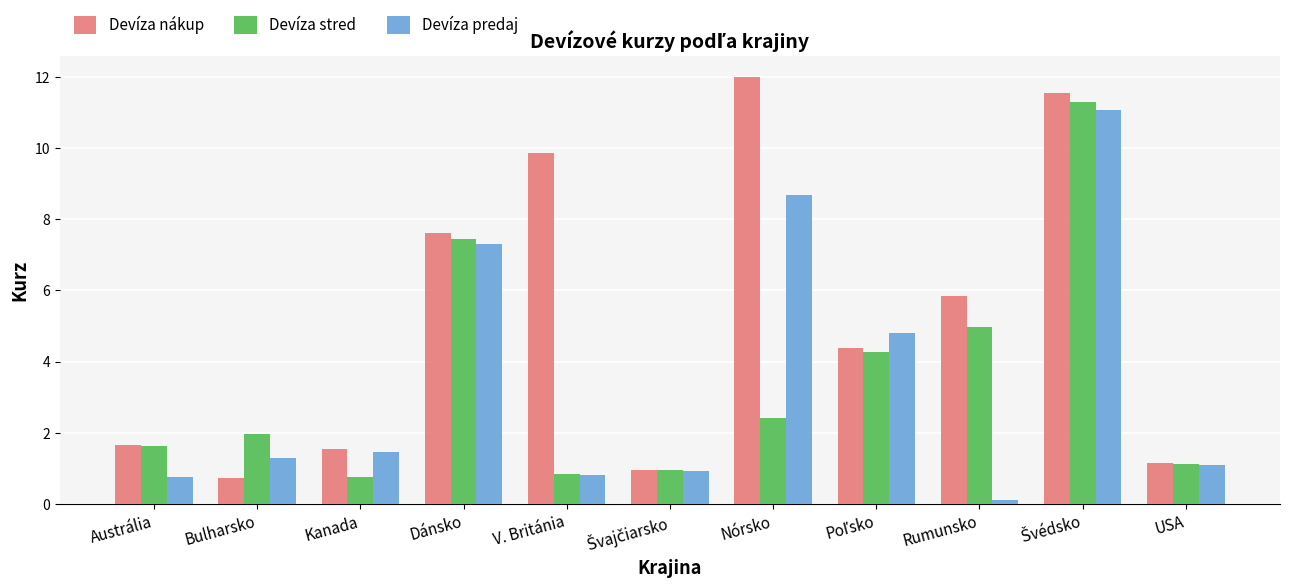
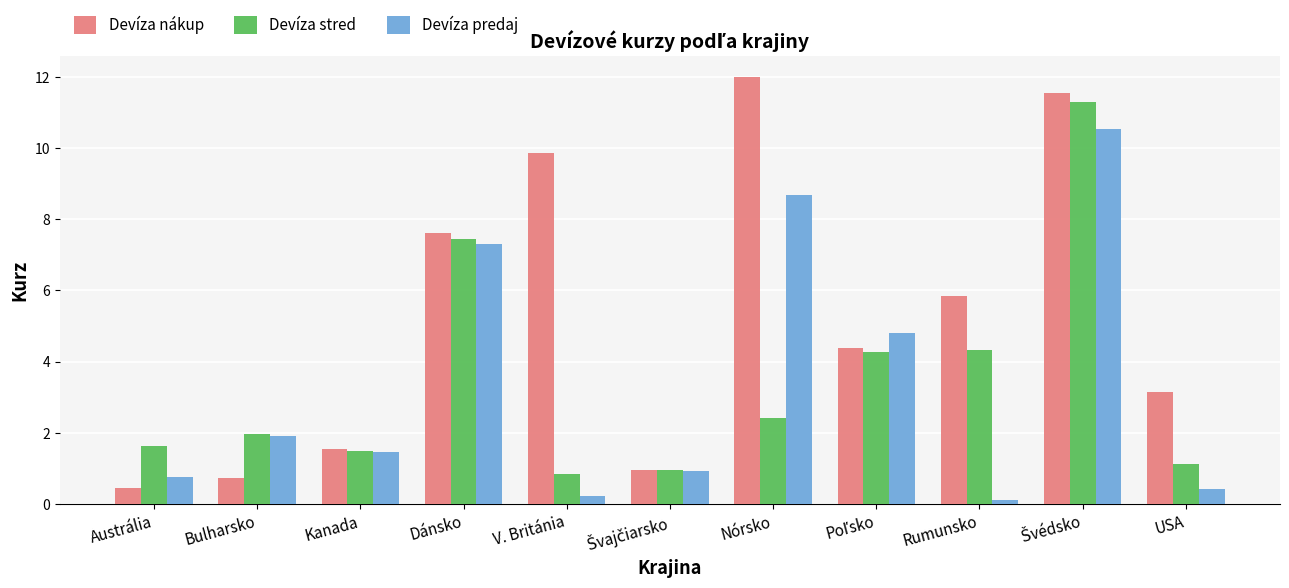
  {
    "Devíza nákup": {
-     "Austrália": 1.6,
+     "Austrália": 0.4,
      "Bulharsko": 0.7,
      "Kanada": 1.5,
      "Dánsko": 7.6,
      "V. Británia": 9.9,
      "Švajčiarsko": 1.0,
      "Nórsko": 12.0,
      "Poľsko": 4.4,
      "Rumunsko": 5.8,
      "Švédsko": 11.5,
-     "USA": 1.1
+     "USA": 3.2
    },
    "Devíza stred": {
      "Austrália": 1.6,
      "Bulharsko": 2.0,
-     "Kanada": 0.8,
+     "Kanada": 1.5,
      "Dánsko": 7.5,
      "V. Británia": 0.8,
      "Švajčiarsko": 0.9,
      "Nórsko": 2.4,
      "Poľsko": 4.3,
-     "Rumunsko": 5.0,
+     "Rumunsko": 4.3,
      "Švédsko": 11.3,
      "USA": 1.1
    },
    "Devíza predaj": {
      "Austrália": 0.8,
-     "Bulharsko": 1.3,
+     "Bulharsko": 1.9,
      "Kanada": 1.5,
      "Dánsko": 7.3,
-     "V. Británia": 0.8,
+     "V. Británia": 0.2,
      "Švajčiarsko": 0.9,
      "Nórsko": 8.7,
      "Poľsko": 4.8,
      "Rumunsko": 0.1,
-     "Švédsko": 11.1,
-     "USA": 1.1
+     "Švédsko": 10.5,
+     "USA": 0.4
    }
  }
